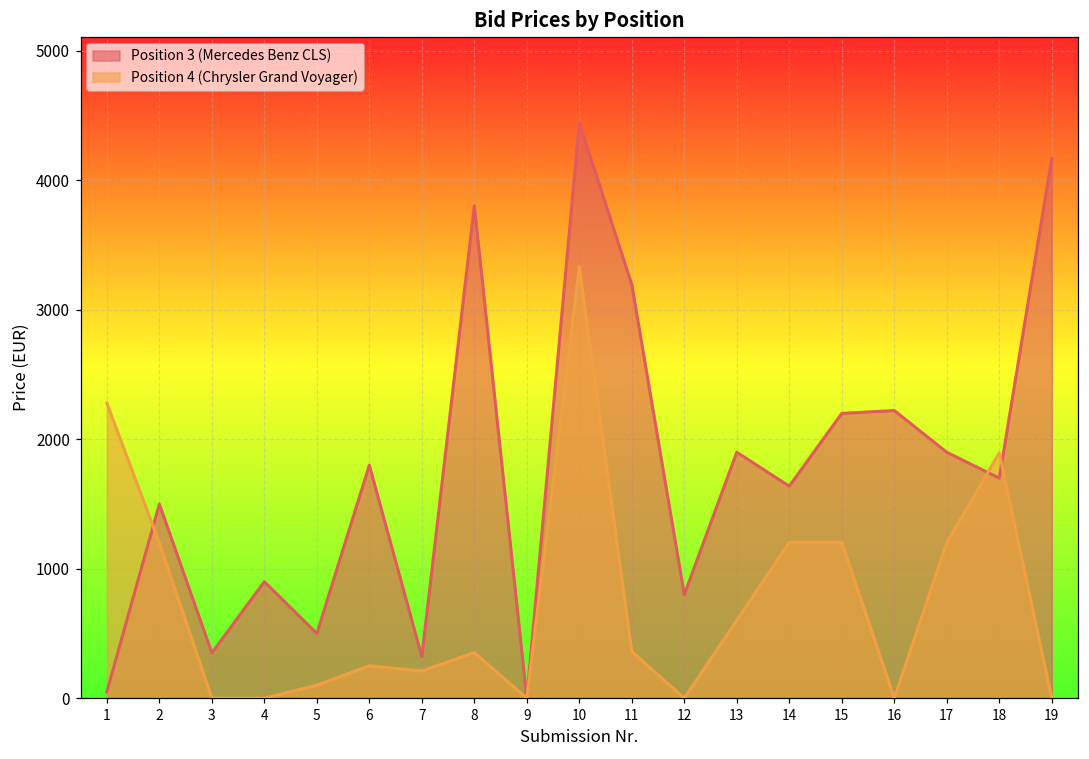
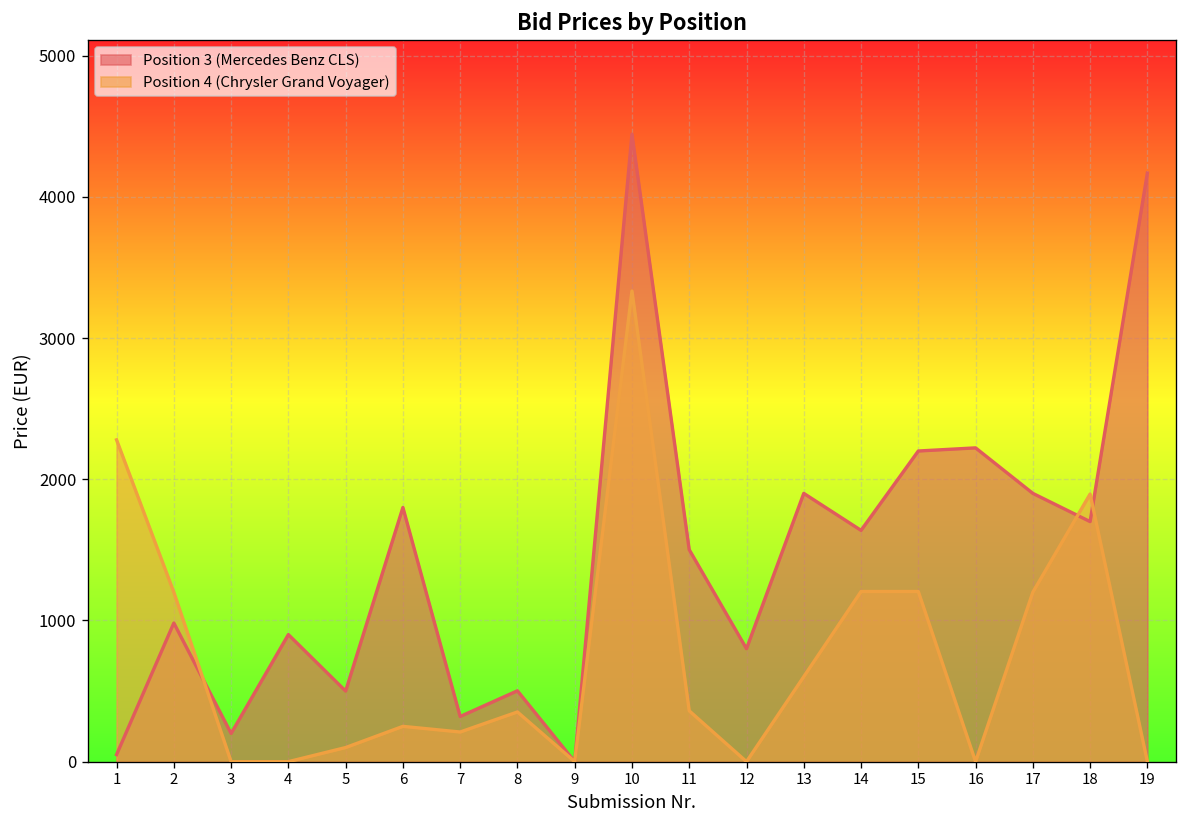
  {
    "Position 3 (Mercedes Benz CLS)": {
      "1": 50,
-     "2": 1500,
-     "3": 350,
+     "2": 980,
+     "3": 200,
      "4": 900,
      "5": 500,
      "6": 1800,
      "7": 320,
-     "8": 3800,
+     "8": 500,
      "10": 4440,
-     "11": 3200,
+     "11": 1500,
      "12": 800,
      "13": 1900,
      "14": 1640,
      "15": 2200,
      "16": 2220,
      "17": 1900,
      "18": 1700,
      "19": 4170
    },
    "Position 4 (Chrysler Grand Voyager)": {
      "1": 2280,
      "2": 1200,
      "3": 0,
      "4": 0,
      "5": 100,
      "6": 250,
      "7": 210,
      "8": 350,
      "10": 3330,
      "11": 360,
      "12": 0,
      "13": 600,
      "14": 1210,
      "15": 1210,
      "16": 0,
      "17": 1200,
      "18": 1900,
      "19": 0
    }
  }
